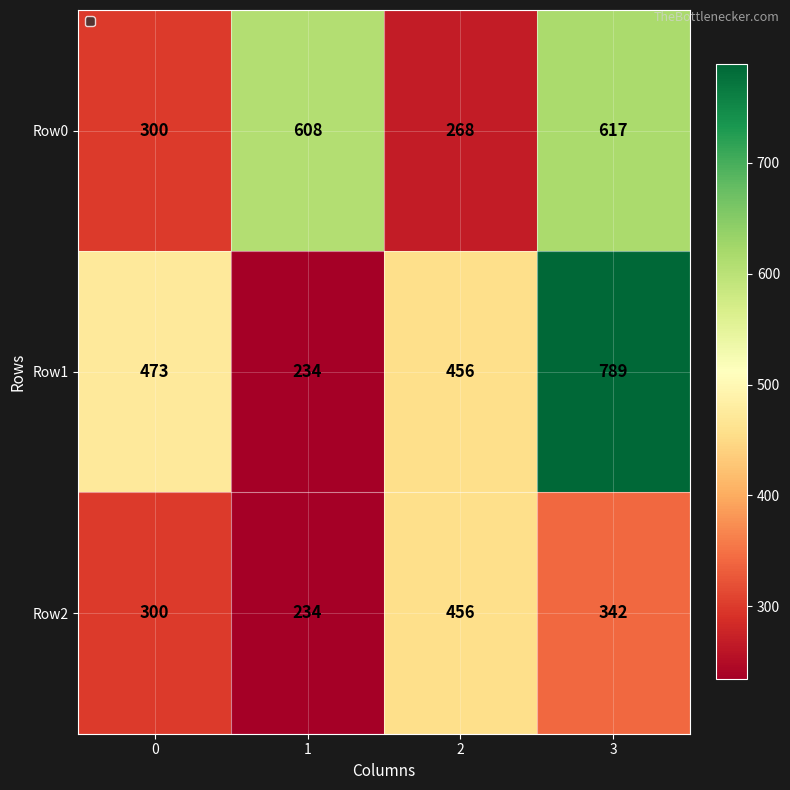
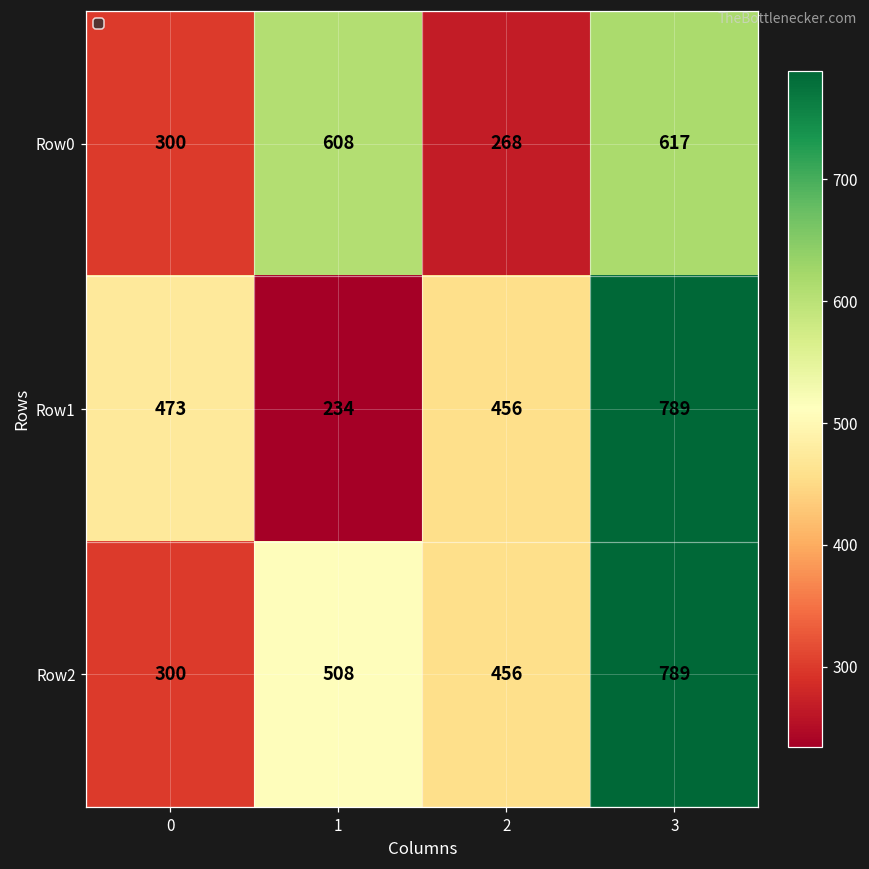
  {
    "Row0": {
      "0": 300,
      "1": 608,
      "2": 268,
      "3": 617
    },
    "Row1": {
      "0": 473,
      "1": 234,
      "2": 456,
      "3": 789
    },
    "Row2": {
      "0": 300,
-     "1": 234,
+     "1": 508,
      "2": 456,
-     "3": 342
+     "3": 789
    }
  }
